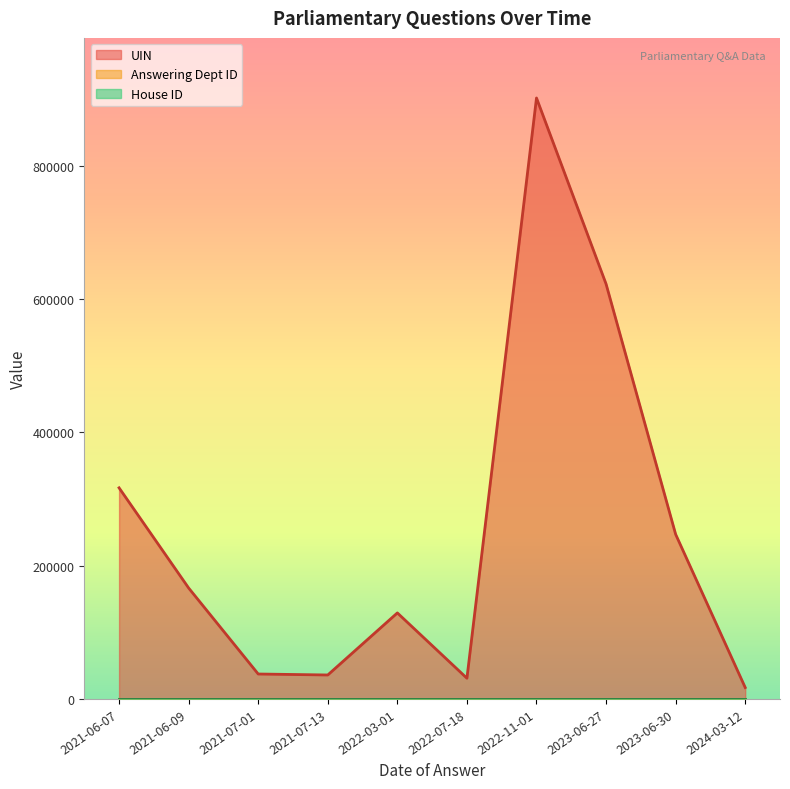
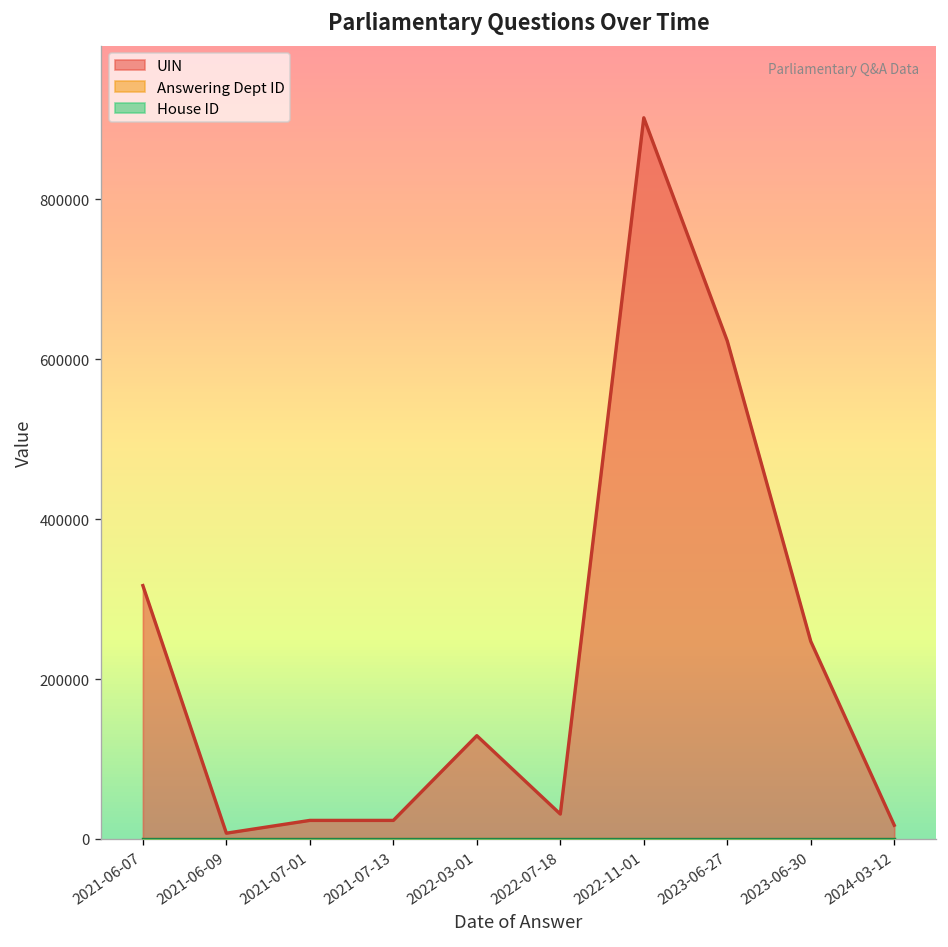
  {
    "UIN": {
      "2021-06-07": 320000,
-     "2021-06-09": 170000,
-     "2021-07-01": 40000,
-     "2021-07-13": 40000,
+     "2021-06-09": 10000,
+     "2021-07-01": 20000,
+     "2021-07-13": 20000,
      "2022-03-01": 130000,
      "2022-07-18": 30000,
      "2022-11-01": 900000,
      "2023-06-27": 620000,
      "2023-06-30": 250000,
      "2024-03-12": 20000
    },
    "House ID": {
      "2021-06-07": 0,
      "2021-06-09": 0,
      "2021-07-01": 0,
      "2021-07-13": 0,
      "2022-03-01": 0,
      "2022-07-18": 0,
      "2022-11-01": 0,
      "2023-06-27": 0,
      "2023-06-30": 0,
      "2024-03-12": 0
    }
  }
